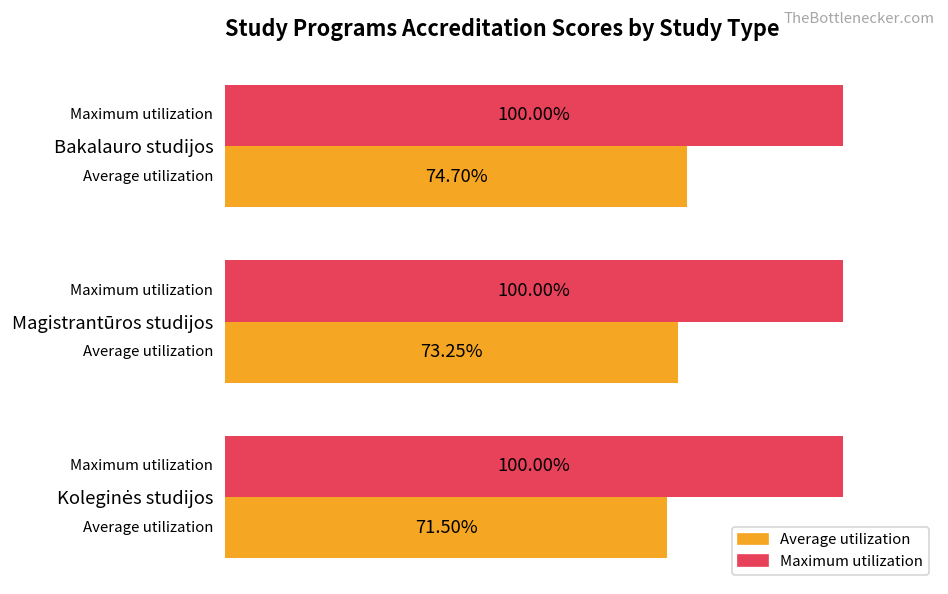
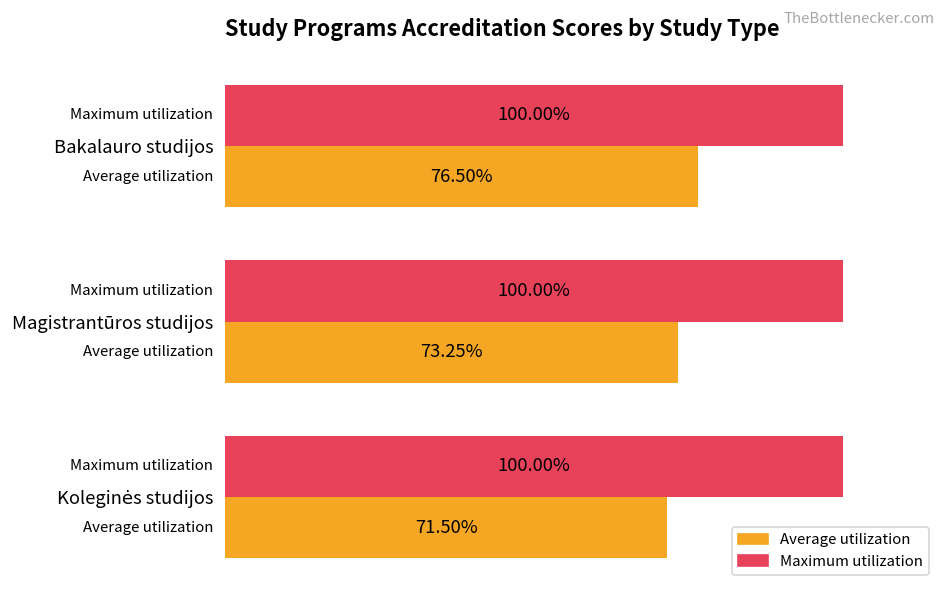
  {
    "Maximum utilization": {
      "Bakalauro studijos": "100.00%",
      "Magistrantūros studijos": "100.00%",
      "Koleginės studijos": "100.00%"
    },
    "Average utilization": {
-     "Bakalauro studijos": "74.70%",
+     "Bakalauro studijos": "76.50%",
      "Magistrantūros studijos": "73.25%",
      "Koleginės studijos": "71.50%"
    }
  }
